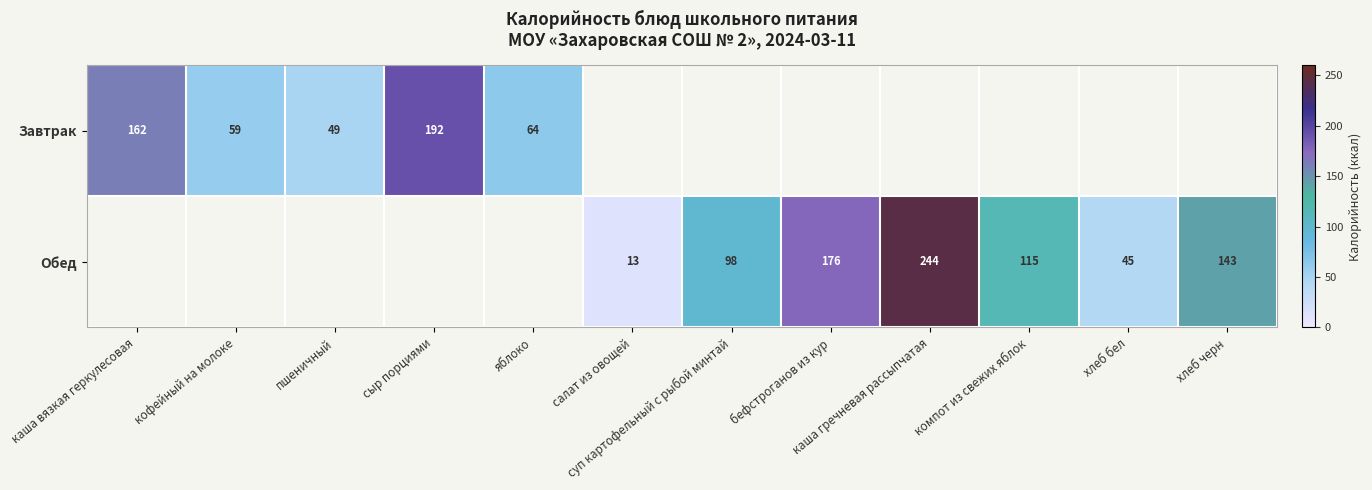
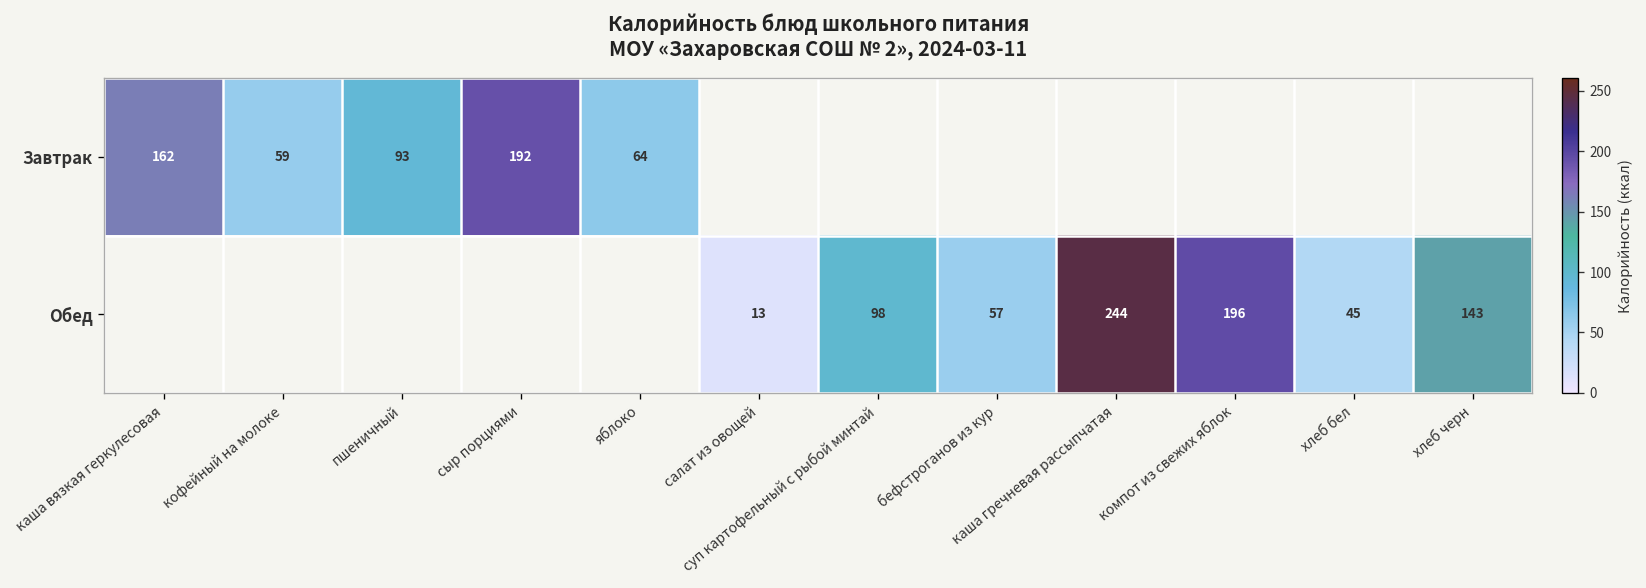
  {
    "Завтрак": {
      "каша вязкая геркулесовая": 162,
      "кофейный на молоке": 59,
-     "пшеничный": 49,
+     "пшеничный": 93,
      "сыр порциями": 192,
      "яблоко": 64
    },
    "Обед": {
      "салат из овощей": 13,
      "суп картофельный с рыбой минтай": 98,
-     "бефстроганов из кур": 176,
+     "бефстроганов из кур": 57,
      "каша гречневая рассыпчатая": 244,
-     "компот из свежих яблок": 115,
+     "компот из свежих яблок": 196,
      "хлеб бел": 45,
      "хлеб черн": 143
    }
  }
